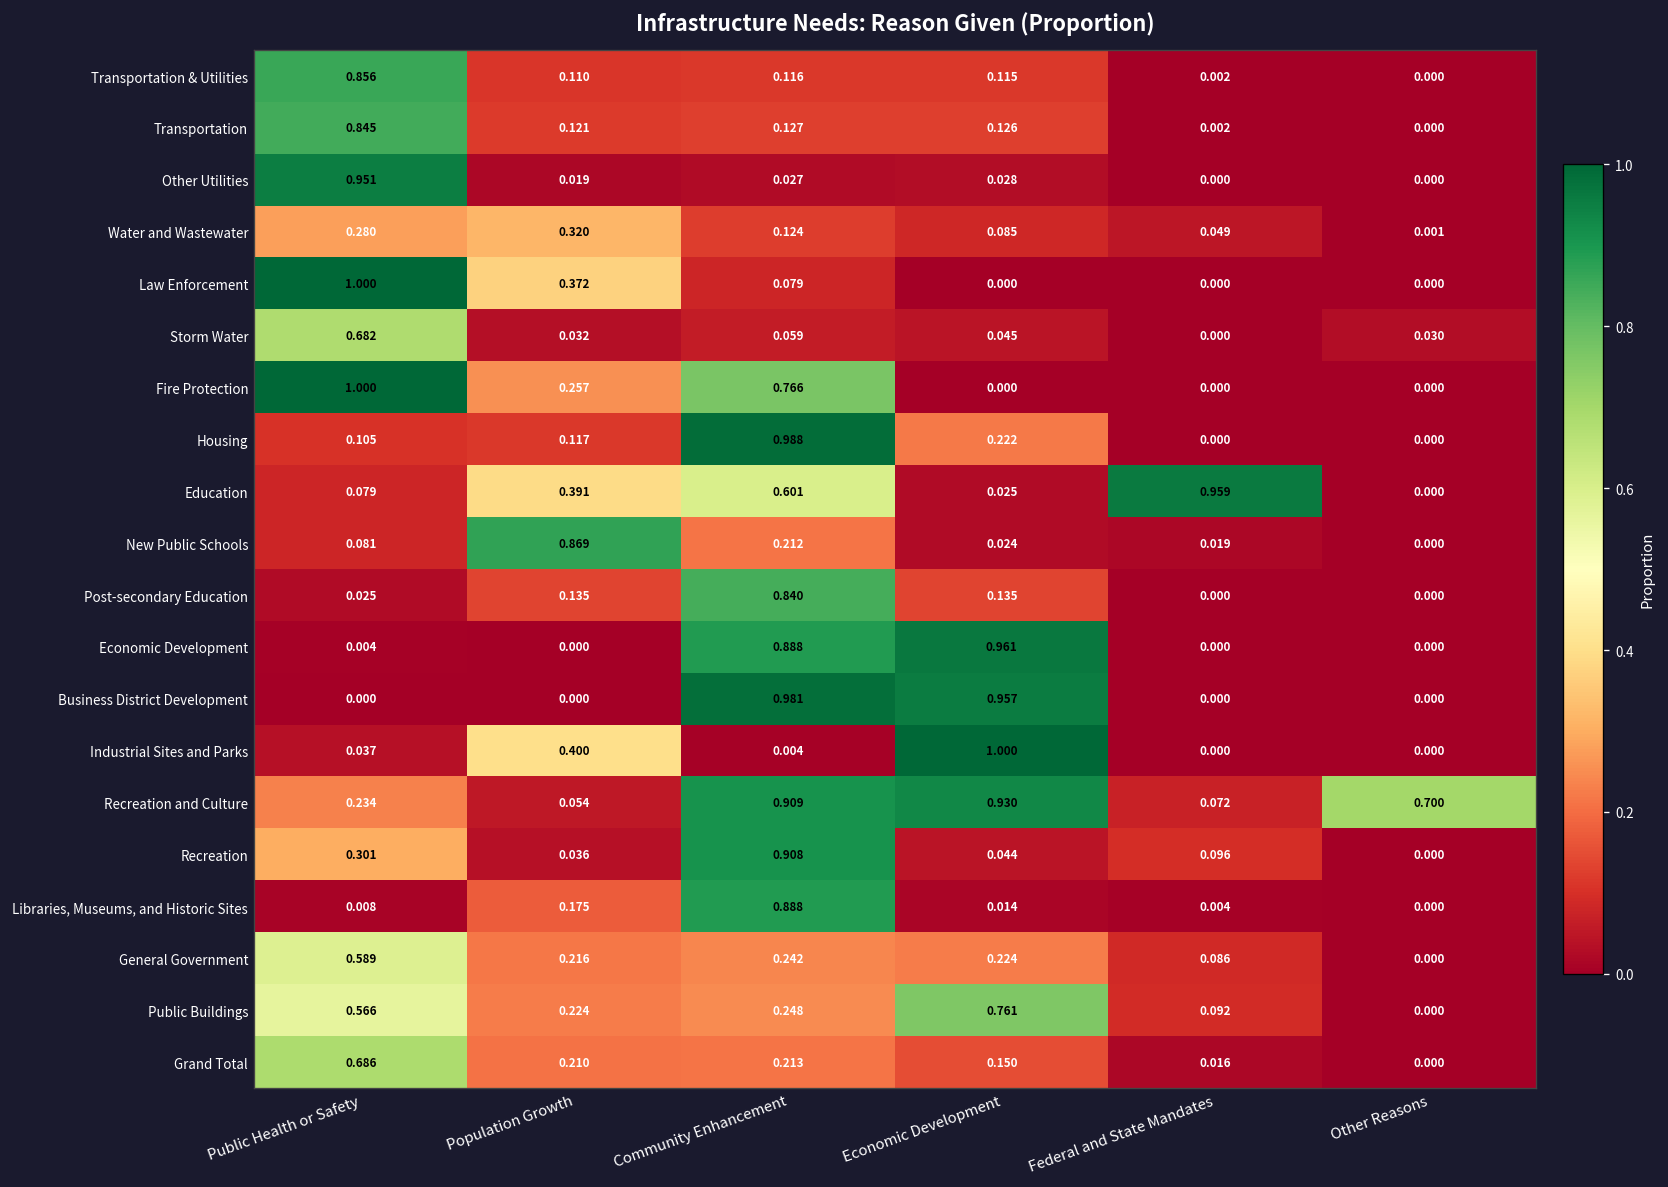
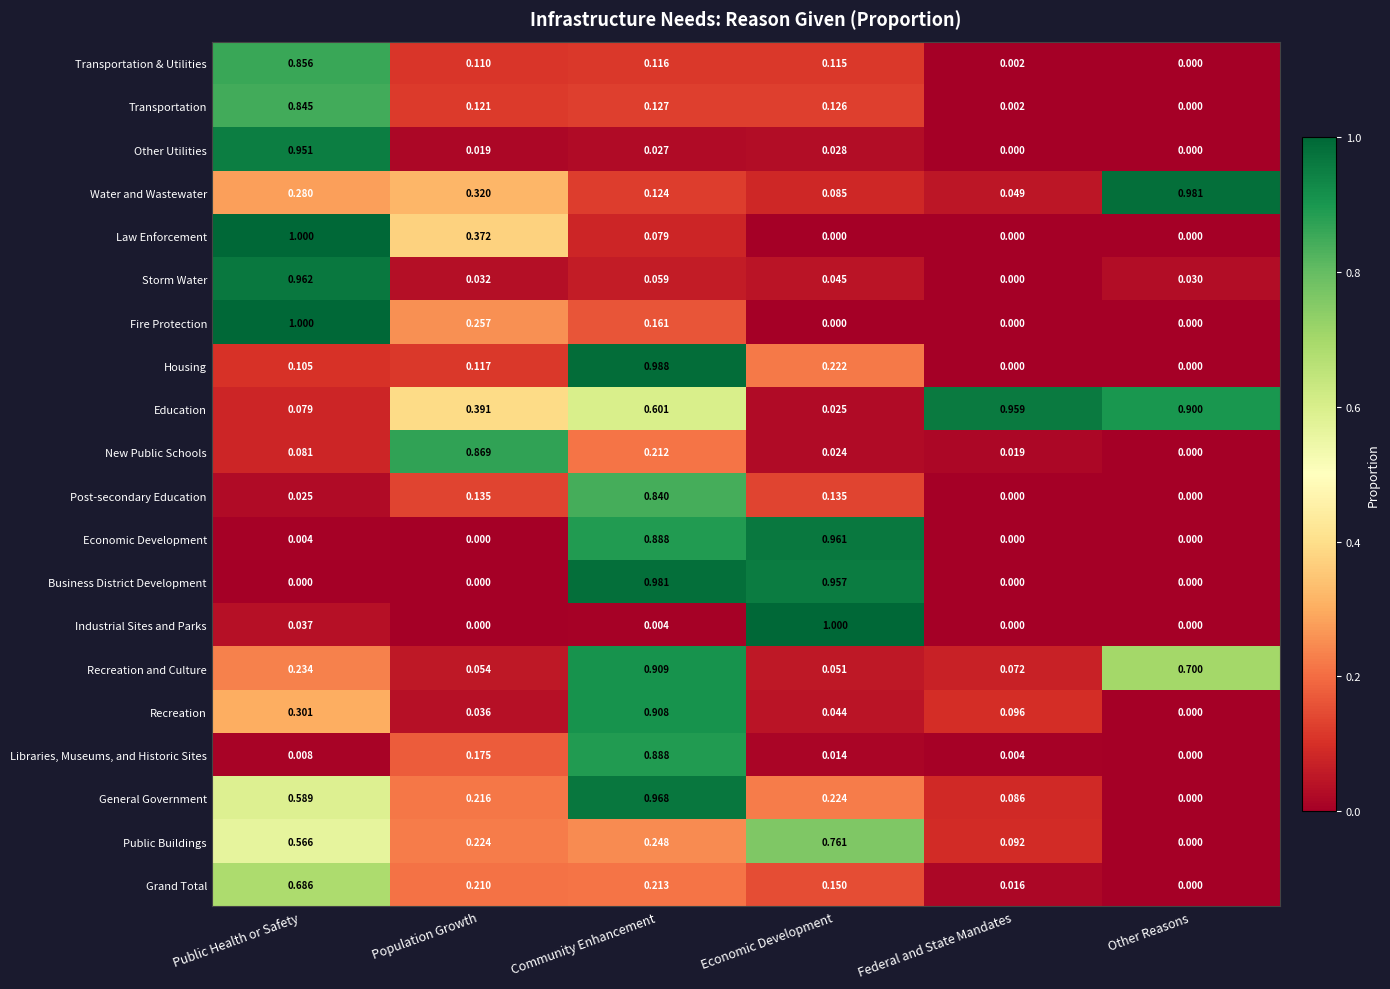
  {
    "Transportation & Utilities": {
      "Public Health or Safety": 0.856,
      "Population Growth": 0.110,
      "Community Enhancement": 0.116,
      "Economic Development": 0.115,
      "Federal and State Mandates": 0.002,
      "Other Reasons": 0.000
    },
    "Transportation": {
      "Public Health or Safety": 0.845,
      "Population Growth": 0.121,
      "Community Enhancement": 0.127,
      "Economic Development": 0.126,
      "Federal and State Mandates": 0.002,
      "Other Reasons": 0.000
    },
    "Other Utilities": {
      "Public Health or Safety": 0.951,
      "Population Growth": 0.019,
      "Community Enhancement": 0.027,
      "Economic Development": 0.028,
      "Federal and State Mandates": 0.000,
      "Other Reasons": 0.000
    },
    "Water and Wastewater": {
      "Public Health or Safety": 0.280,
      "Population Growth": 0.320,
      "Community Enhancement": 0.124,
      "Economic Development": 0.085,
      "Federal and State Mandates": 0.049,
-     "Other Reasons": 0.001
+     "Other Reasons": 0.981
    },
    "Law Enforcement": {
      "Public Health or Safety": 1.000,
      "Population Growth": 0.372,
      "Community Enhancement": 0.079,
      "Economic Development": 0.000,
      "Federal and State Mandates": 0.000,
      "Other Reasons": 0.000
    },
    "Storm Water": {
-     "Public Health or Safety": 0.682,
+     "Public Health or Safety": 0.962,
      "Population Growth": 0.032,
      "Community Enhancement": 0.059,
      "Economic Development": 0.045,
      "Federal and State Mandates": 0.000,
      "Other Reasons": 0.030
    },
    "Fire Protection": {
      "Public Health or Safety": 1.000,
      "Population Growth": 0.257,
-     "Community Enhancement": 0.766,
+     "Community Enhancement": 0.161,
      "Economic Development": 0.000,
      "Federal and State Mandates": 0.000,
      "Other Reasons": 0.000
    },
    "Housing": {
      "Public Health or Safety": 0.105,
      "Population Growth": 0.117,
      "Community Enhancement": 0.988,
      "Economic Development": 0.222,
      "Federal and State Mandates": 0.000,
      "Other Reasons": 0.000
    },
    "Education": {
      "Public Health or Safety": 0.079,
      "Population Growth": 0.391,
      "Community Enhancement": 0.601,
      "Economic Development": 0.025,
      "Federal and State Mandates": 0.959,
-     "Other Reasons": 0.000
+     "Other Reasons": 0.900
    },
    "New Public Schools": {
      "Public Health or Safety": 0.081,
      "Population Growth": 0.869,
      "Community Enhancement": 0.212,
      "Economic Development": 0.024,
      "Federal and State Mandates": 0.019,
      "Other Reasons": 0.000
    },
    "Post-secondary Education": {
      "Public Health or Safety": 0.025,
      "Population Growth": 0.135,
      "Community Enhancement": 0.840,
      "Economic Development": 0.135,
      "Federal and State Mandates": 0.000,
      "Other Reasons": 0.000
    },
    "Economic Development": {
      "Public Health or Safety": 0.004,
      "Population Growth": 0.000,
      "Community Enhancement": 0.888,
      "Economic Development": 0.961,
      "Federal and State Mandates": 0.000,
      "Other Reasons": 0.000
    },
    "Business District Development": {
      "Public Health or Safety": 0.000,
      "Population Growth": 0.000,
      "Community Enhancement": 0.981,
      "Economic Development": 0.957,
      "Federal and State Mandates": 0.000,
      "Other Reasons": 0.000
    },
    "Industrial Sites and Parks": {
      "Public Health or Safety": 0.037,
-     "Population Growth": 0.400,
+     "Population Growth": 0.000,
      "Community Enhancement": 0.004,
      "Economic Development": 1.000,
      "Federal and State Mandates": 0.000,
      "Other Reasons": 0.000
    },
    "Recreation and Culture": {
      "Public Health or Safety": 0.234,
      "Population Growth": 0.054,
      "Community Enhancement": 0.909,
-     "Economic Development": 0.930,
+     "Economic Development": 0.051,
      "Federal and State Mandates": 0.072,
      "Other Reasons": 0.700
    },
    "Recreation": {
      "Public Health or Safety": 0.301,
      "Population Growth": 0.036,
      "Community Enhancement": 0.908,
      "Economic Development": 0.044,
      "Federal and State Mandates": 0.096,
      "Other Reasons": 0.000
    },
    "Libraries, Museums, and Historic Sites": {
      "Public Health or Safety": 0.008,
      "Population Growth": 0.175,
      "Community Enhancement": 0.888,
      "Economic Development": 0.014,
      "Federal and State Mandates": 0.004,
      "Other Reasons": 0.000
    },
    "General Government": {
      "Public Health or Safety": 0.589,
      "Population Growth": 0.216,
-     "Community Enhancement": 0.242,
+     "Community Enhancement": 0.968,
      "Economic Development": 0.224,
      "Federal and State Mandates": 0.086,
      "Other Reasons": 0.000
    },
    "Public Buildings": {
      "Public Health or Safety": 0.566,
      "Population Growth": 0.224,
      "Community Enhancement": 0.248,
      "Economic Development": 0.761,
      "Federal and State Mandates": 0.092,
      "Other Reasons": 0.000
    },
    "Grand Total": {
      "Public Health or Safety": 0.686,
      "Population Growth": 0.210,
      "Community Enhancement": 0.213,
      "Economic Development": 0.150,
      "Federal and State Mandates": 0.016,
      "Other Reasons": 0.000
    }
  }
